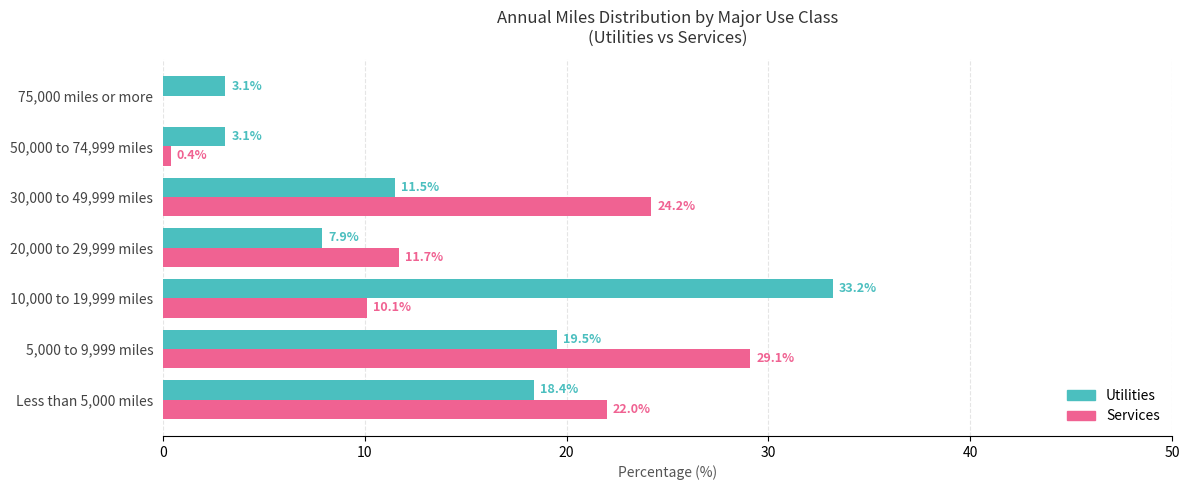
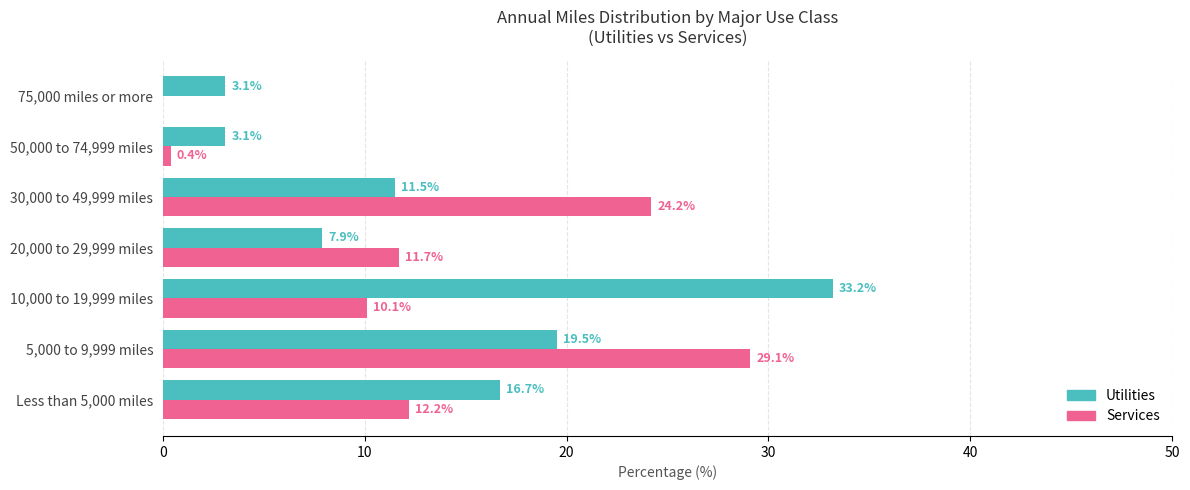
  {
    "Utilities": {
      "75,000 miles or more": "3.1%",
      "50,000 to 74,999 miles": "3.1%",
      "30,000 to 49,999 miles": "11.5%",
      "20,000 to 29,999 miles": "7.9%",
      "10,000 to 19,999 miles": "33.2%",
      "5,000 to 9,999 miles": "19.5%",
-     "Less than 5,000 miles": "18.4%"
+     "Less than 5,000 miles": "16.7%"
    },
    "Services": {
      "50,000 to 74,999 miles": "0.4%",
      "30,000 to 49,999 miles": "24.2%",
      "20,000 to 29,999 miles": "11.7%",
      "10,000 to 19,999 miles": "10.1%",
      "5,000 to 9,999 miles": "29.1%",
-     "Less than 5,000 miles": "22.0%"
+     "Less than 5,000 miles": "12.2%"
    }
  }
